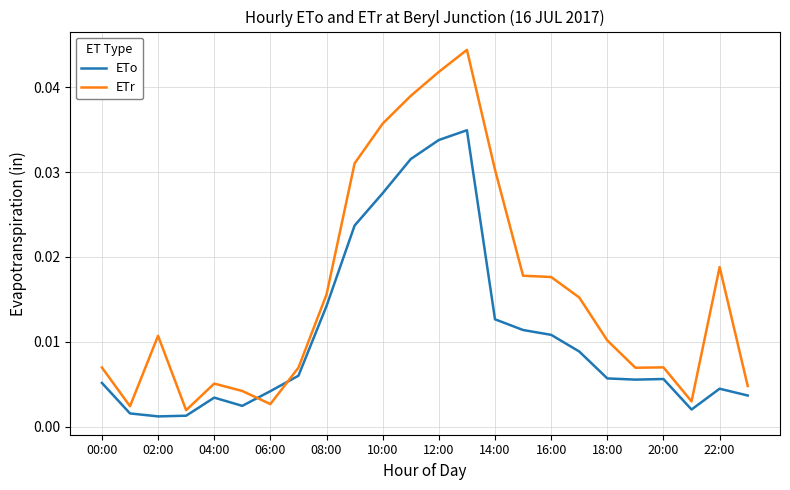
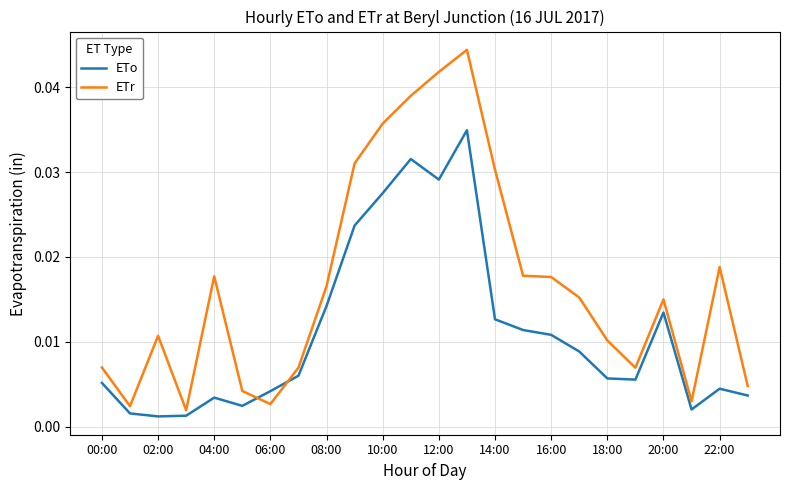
  {
    "ETo": {
      "00:00": 0.005,
      "02:00": 0.001,
      "04:00": 0.003,
      "06:00": 0.004,
      "08:00": 0.014,
      "10:00": 0.028,
-     "12:00": 0.034,
+     "12:00": 0.029,
      "14:00": 0.013,
      "16:00": 0.011,
      "18:00": 0.006,
-     "20:00": 0.006,
+     "20:00": 0.013,
      "22:00": 0.004
    },
    "ETr": {
      "00:00": 0.007,
      "02:00": 0.011,
-     "04:00": 0.005,
+     "04:00": 0.018,
      "06:00": 0.003,
-     "08:00": 0.016,
+     "08:00": 0.017,
      "10:00": 0.036,
      "12:00": 0.042,
      "14:00": 0.030,
      "16:00": 0.018,
      "18:00": 0.010,
-     "20:00": 0.007,
+     "20:00": 0.015,
      "22:00": 0.019
    }
  }
